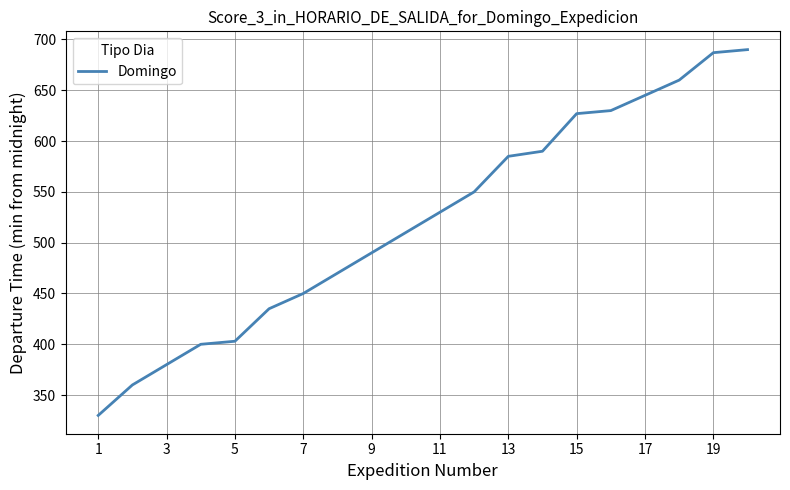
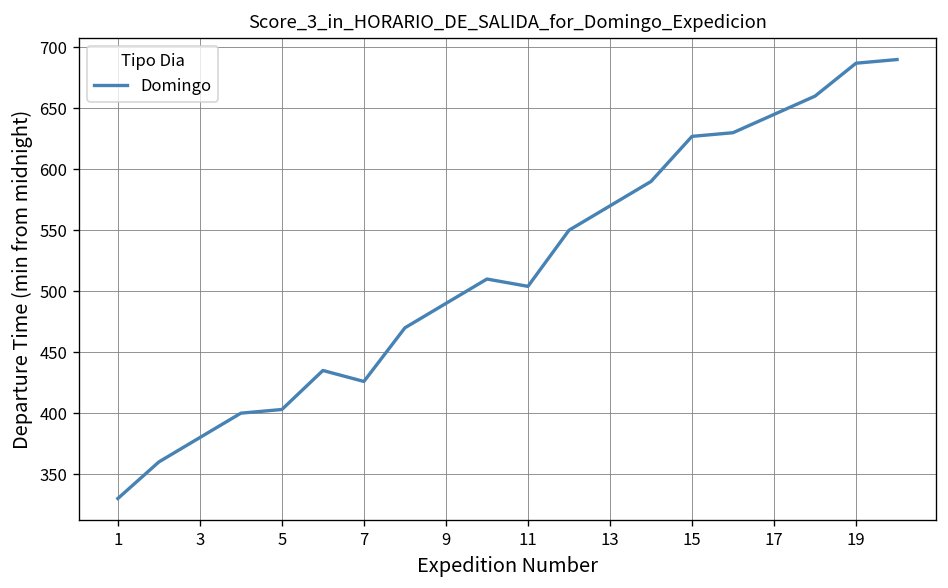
  {
    "1": 330,
    "3": 380,
    "5": 403,
-   "7": 450,
+   "7": 426,
    "9": 490,
-   "11": 530,
-   "13": 585,
+   "11": 504,
+   "13": 570,
    "15": 627,
    "17": 645,
    "19": 687
  }
